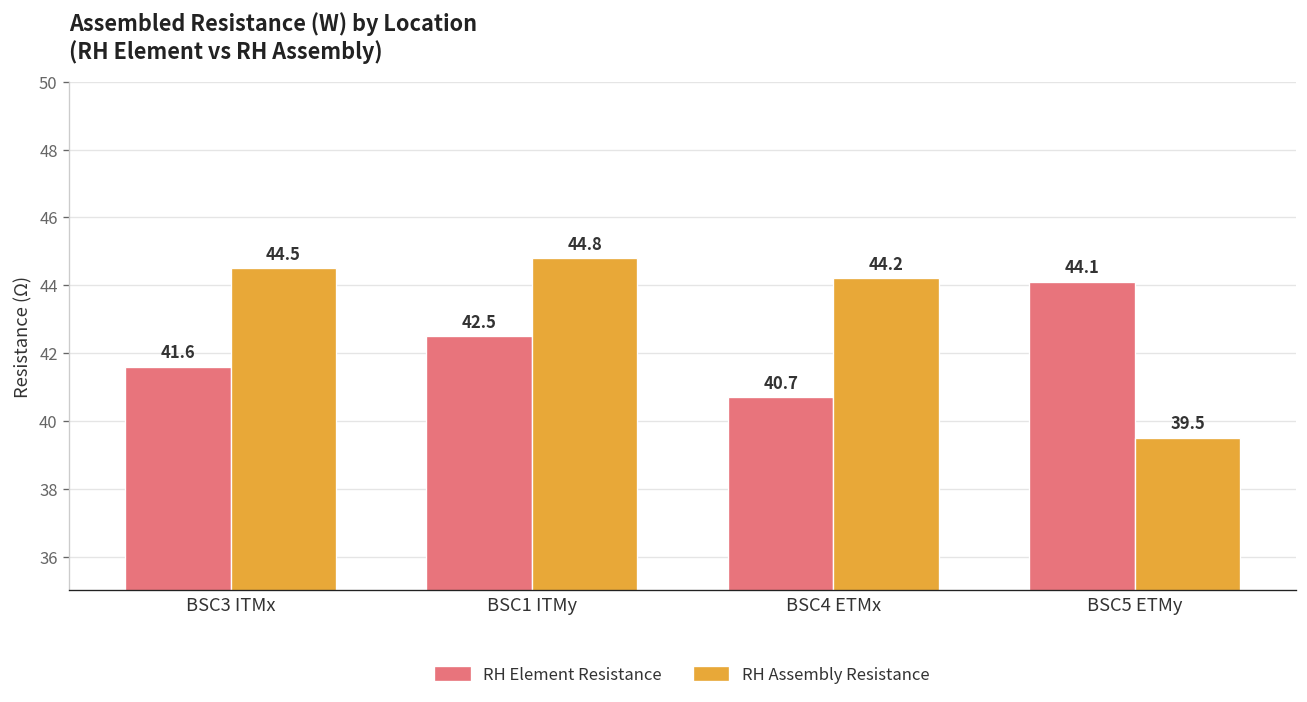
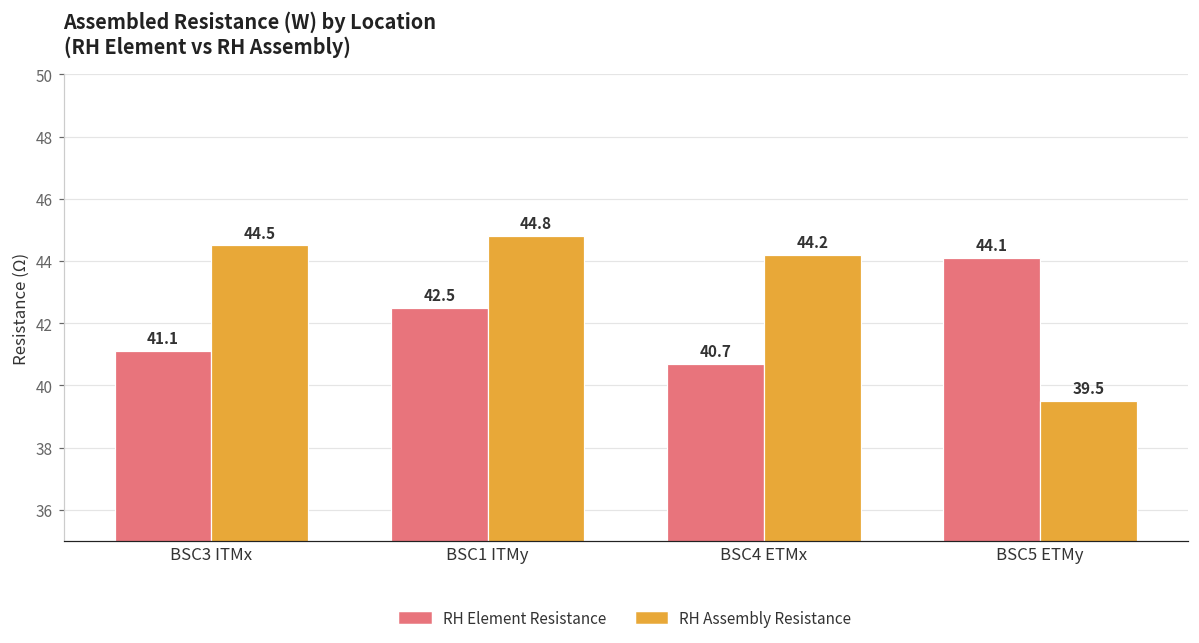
  {
    "RH Element Resistance": {
-     "BSC3 ITMx": 41.6,
+     "BSC3 ITMx": 41.1,
      "BSC1 ITMy": 42.5,
      "BSC4 ETMx": 40.7,
      "BSC5 ETMy": 44.1
    },
    "RH Assembly Resistance": {
      "BSC3 ITMx": 44.5,
      "BSC1 ITMy": 44.8,
      "BSC4 ETMx": 44.2,
      "BSC5 ETMy": 39.5
    }
  }
